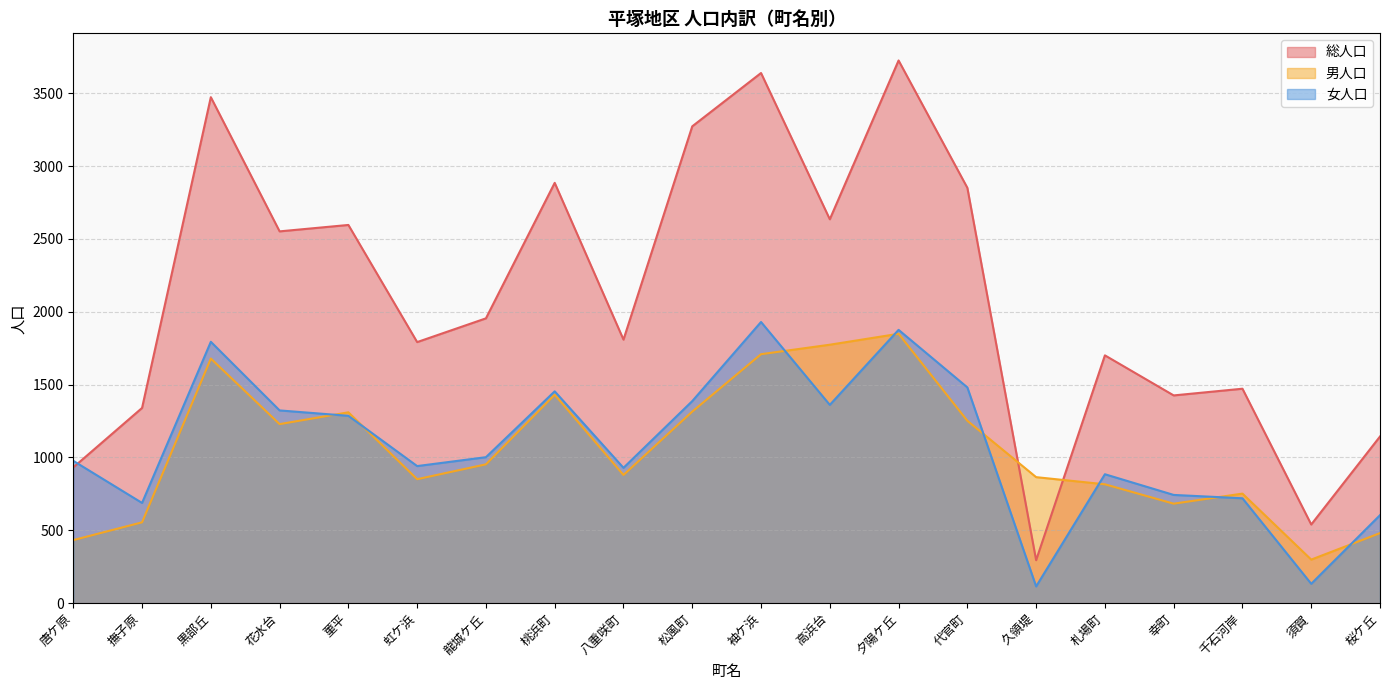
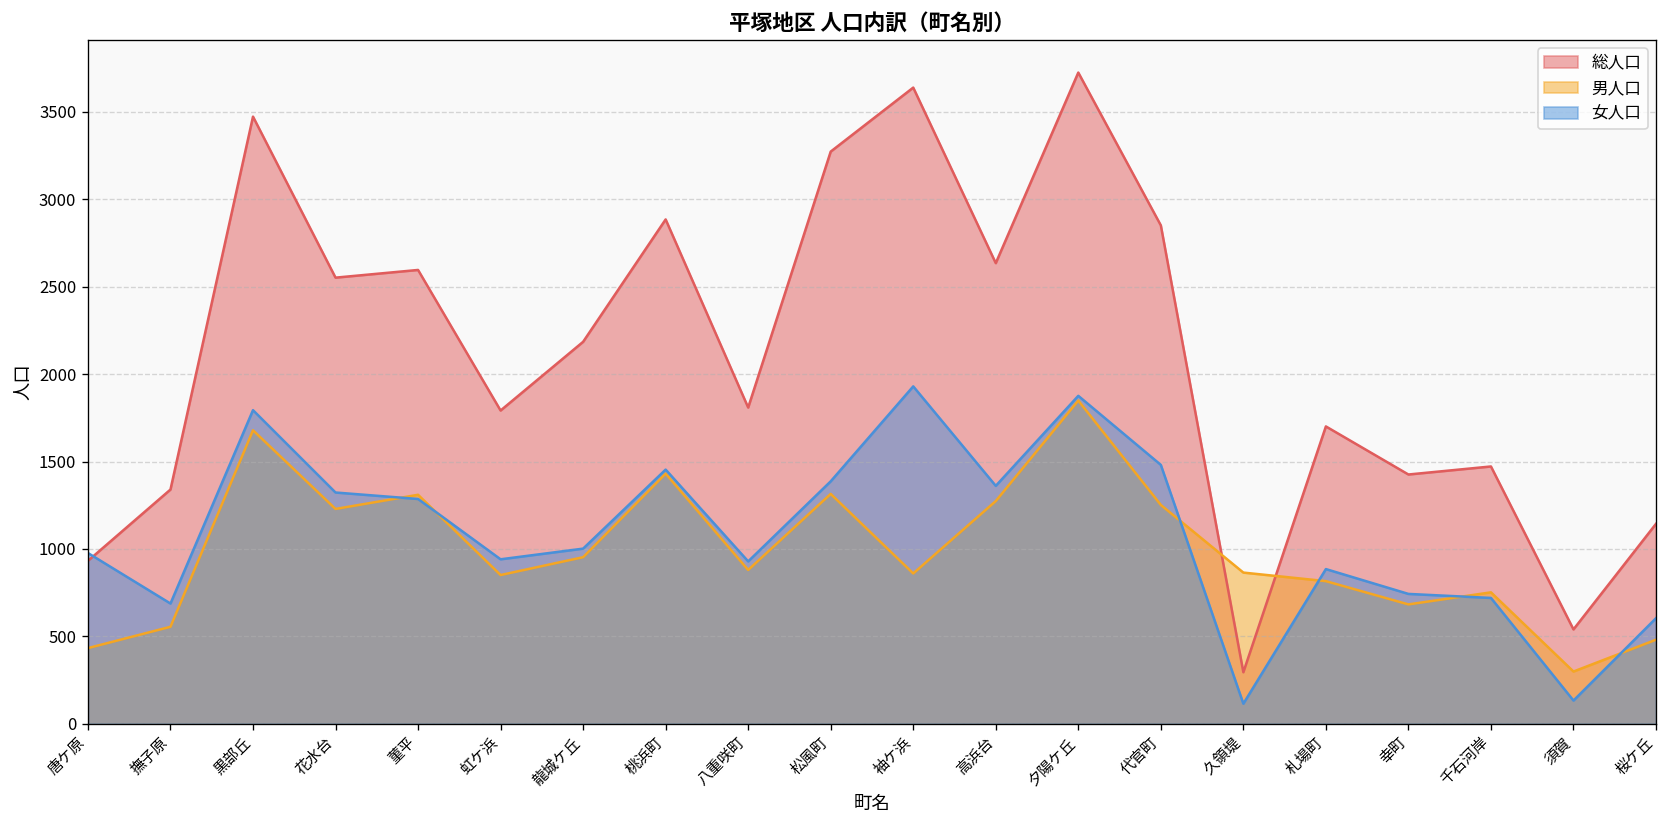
  {
    "総人口": {
      "唐ケ原": 930,
      "撫子原": 1340,
      "黒部丘": 3470,
      "花水台": 2550,
      "菫平": 2600,
      "虹ケ浜": 1790,
-     "龍城ケ丘": 1960,
+     "龍城ケ丘": 2190,
      "桃浜町": 2890,
      "八重咲町": 1810,
      "松風町": 3270,
      "袖ケ浜": 3640,
      "高浜台": 2640,
      "夕陽ケ丘": 3730,
      "代官町": 2850,
      "久領堤": 300,
      "札場町": 1700,
      "幸町": 1430,
      "千石河岸": 1470,
      "須賀": 540,
      "桜ケ丘": 1140
    },
    "男人口": {
      "唐ケ原": 430,
      "撫子原": 560,
      "黒部丘": 1680,
      "花水台": 1230,
      "菫平": 1310,
      "虹ケ浜": 850,
      "龍城ケ丘": 950,
      "桃浜町": 1430,
      "八重咲町": 880,
      "松風町": 1320,
-     "袖ケ浜": 1710,
-     "高浜台": 1770,
+     "袖ケ浜": 860,
+     "高浜台": 1270,
      "夕陽ケ丘": 1850,
      "代官町": 1250,
      "久領堤": 870,
      "札場町": 820,
      "幸町": 680,
      "千石河岸": 750,
      "須賀": 300,
      "桜ケ丘": 480
    },
    "女人口": {
      "唐ケ原": 980,
      "撫子原": 690,
      "黒部丘": 1790,
      "花水台": 1320,
      "菫平": 1290,
      "虹ケ浜": 940,
      "龍城ケ丘": 1000,
      "桃浜町": 1450,
      "八重咲町": 930,
      "松風町": 1390,
      "袖ケ浜": 1930,
      "高浜台": 1360,
      "夕陽ケ丘": 1880,
      "代官町": 1480,
      "久領堤": 120,
      "札場町": 890,
      "幸町": 740,
      "千石河岸": 720,
      "須賀": 130,
      "桜ケ丘": 600
    }
  }
